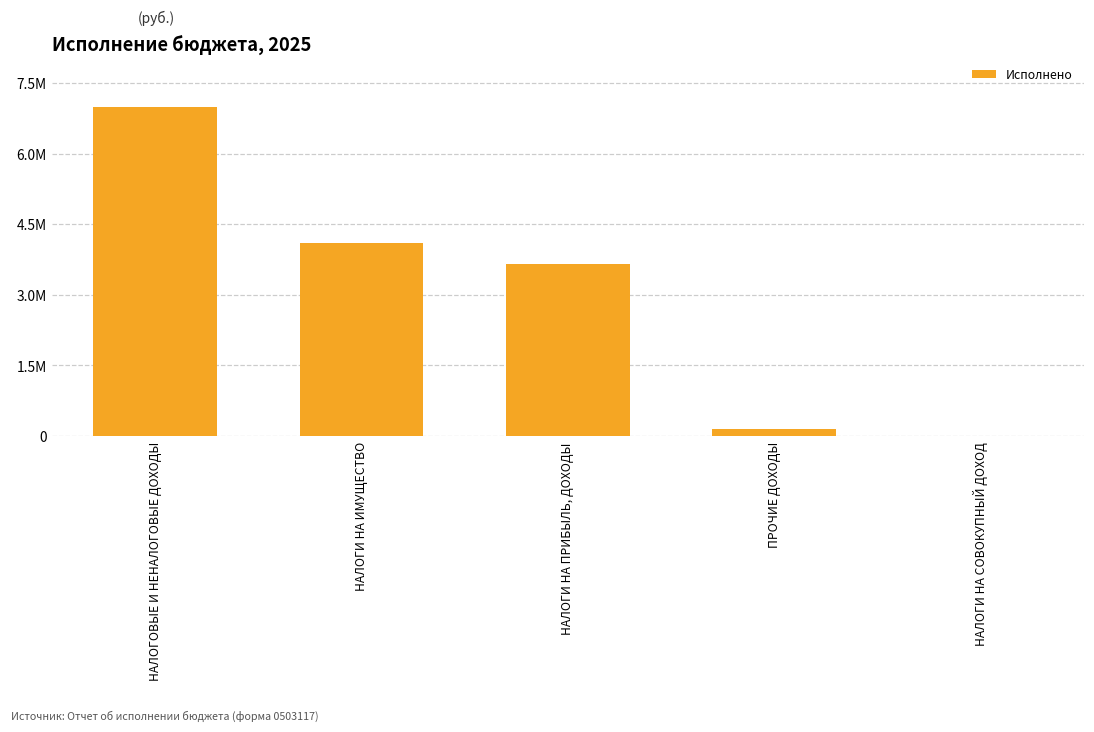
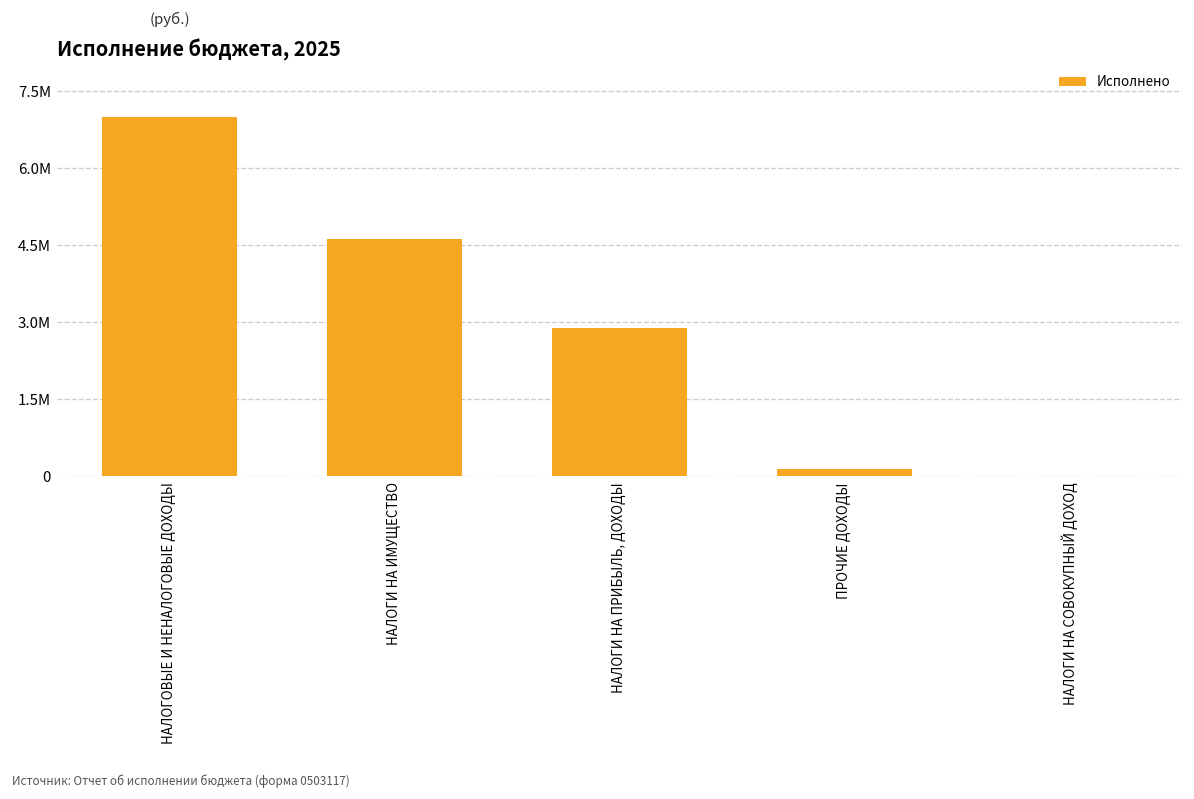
  {
    "НАЛОГОВЫЕ И НЕНАЛОГОВЫЕ ДОХОДЫ": 7000000,
-   "НАЛОГИ НА ИМУЩЕСТВО": 4100000,
-   "НАЛОГИ НА ПРИБЫЛЬ, ДОХОДЫ": 3700000,
+   "НАЛОГИ НА ИМУЩЕСТВО": 4600000,
+   "НАЛОГИ НА ПРИБЫЛЬ, ДОХОДЫ": 2900000,
    "ПРОЧИЕ ДОХОДЫ": 100000,
    "НАЛОГИ НА СОВОКУПНЫЙ ДОХОД": 0
  }
